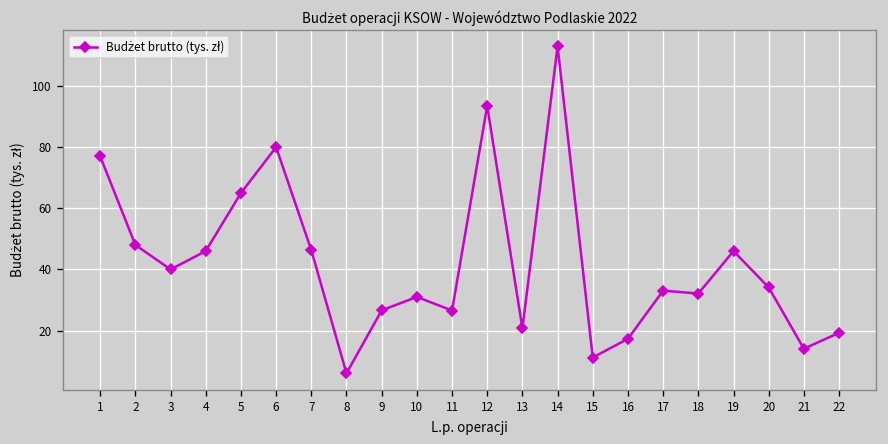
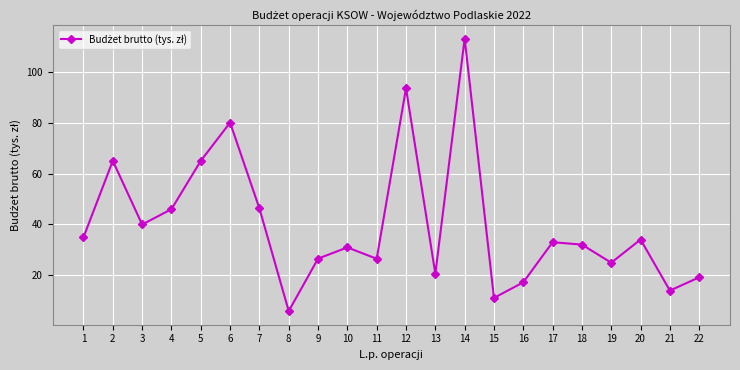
  {
-   "1": 77,
-   "2": 48,
+   "1": 35,
+   "2": 65,
    "3": 40,
    "4": 46,
    "5": 65,
    "6": 80,
    "7": 46,
    "8": 6,
    "9": 27,
    "10": 31,
    "11": 27,
    "12": 94,
    "13": 21,
    "14": 113,
    "15": 11,
    "16": 17,
    "17": 33,
    "18": 32,
-   "19": 46,
+   "19": 25,
    "20": 34,
    "21": 14,
    "22": 19
  }
